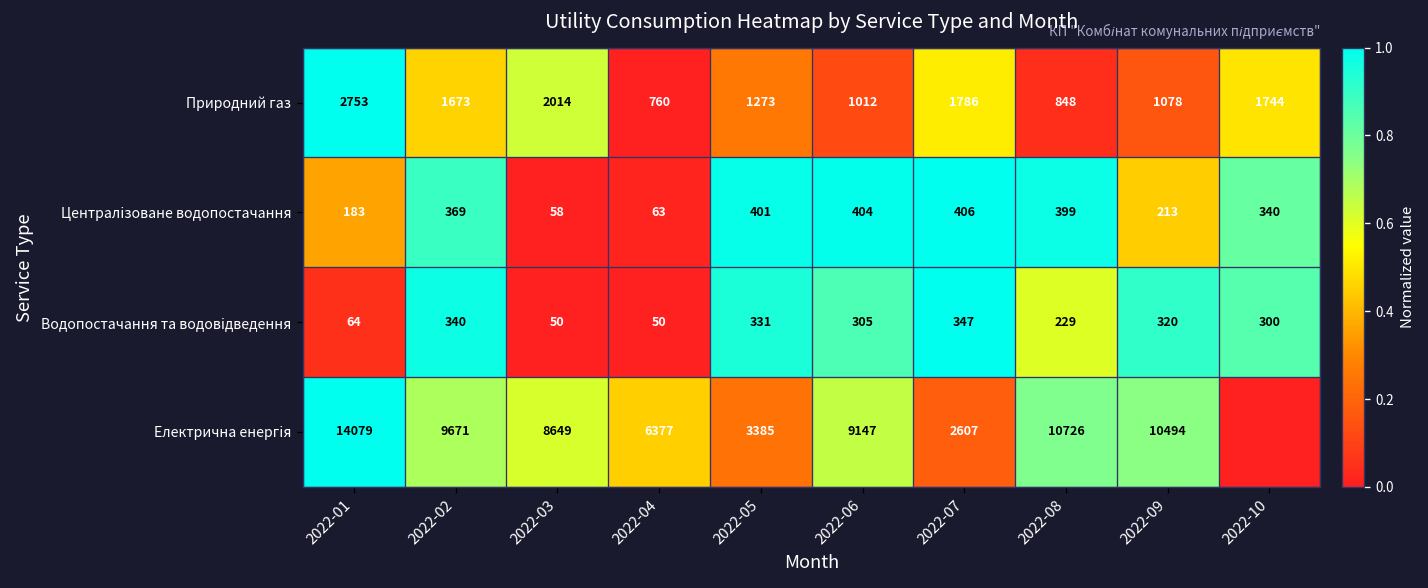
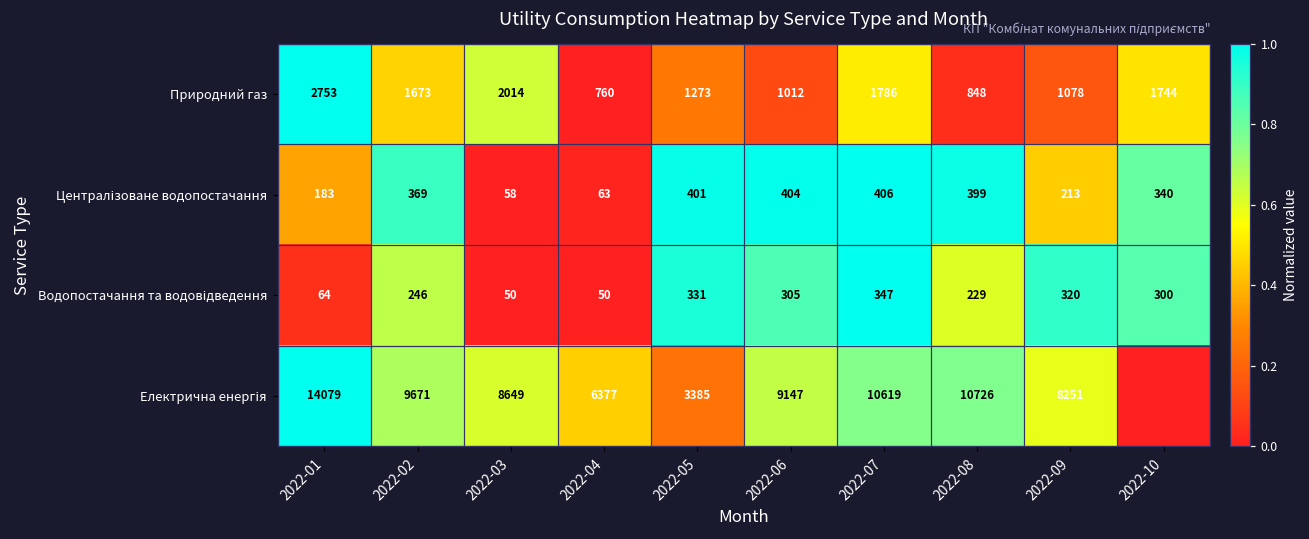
  {
    "Природний газ": {
      "2022-01": 2753,
      "2022-02": 1673,
      "2022-03": 2014,
      "2022-04": 760,
      "2022-05": 1273,
      "2022-06": 1012,
      "2022-07": 1786,
      "2022-08": 848,
      "2022-09": 1078,
      "2022-10": 1744
    },
    "Централізоване водопостачання": {
      "2022-01": 183,
      "2022-02": 369,
      "2022-03": 58,
      "2022-04": 63,
      "2022-05": 401,
      "2022-06": 404,
      "2022-07": 406,
      "2022-08": 399,
      "2022-09": 213,
      "2022-10": 340
    },
    "Водопостачання та водовідведення": {
      "2022-01": 64,
-     "2022-02": 340,
+     "2022-02": 246,
      "2022-03": 50,
      "2022-04": 50,
      "2022-05": 331,
      "2022-06": 305,
      "2022-07": 347,
      "2022-08": 229,
      "2022-09": 320,
      "2022-10": 300
    },
    "Електрична енергія": {
      "2022-01": 14079,
      "2022-02": 9671,
      "2022-03": 8649,
      "2022-04": 6377,
      "2022-05": 3385,
      "2022-06": 9147,
-     "2022-07": 2607,
+     "2022-07": 10619,
      "2022-08": 10726,
-     "2022-09": 10494
+     "2022-09": 8251
    }
  }
